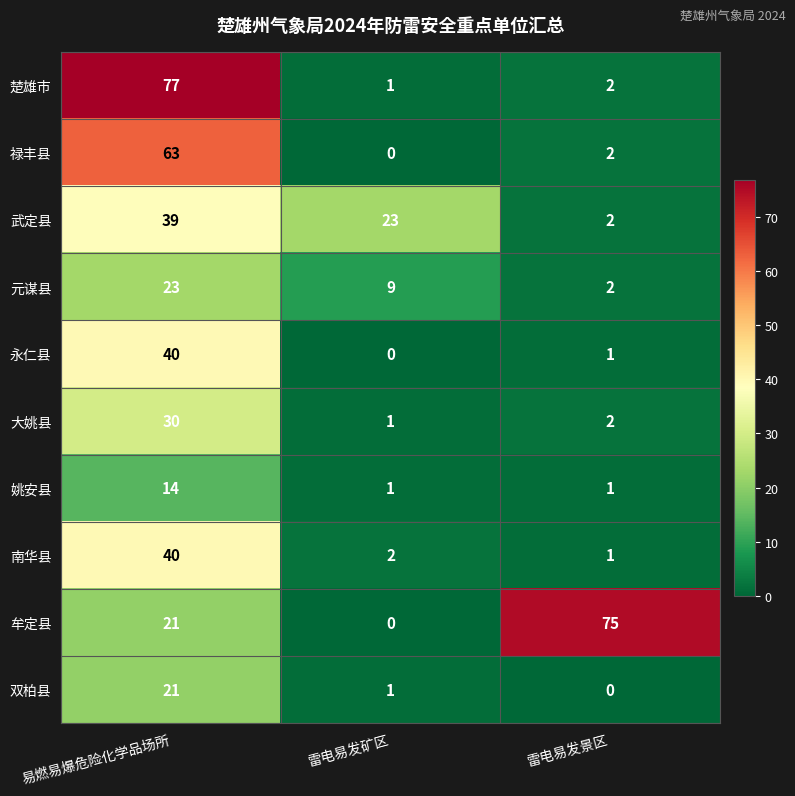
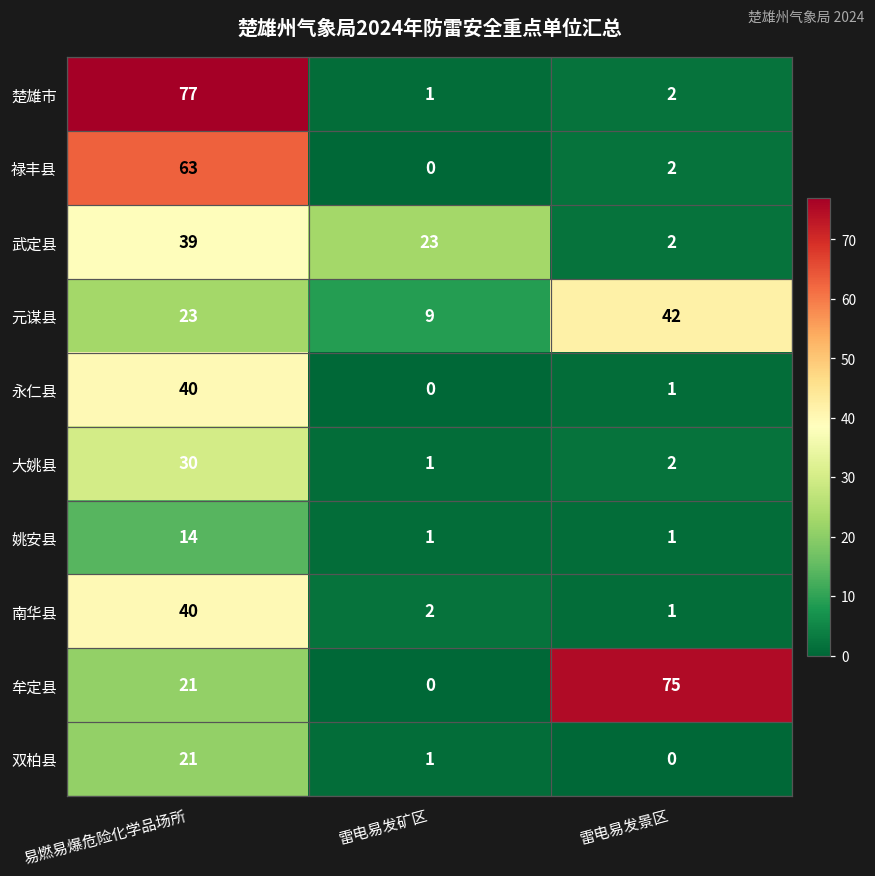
  {
    "楚雄市": {
      "易燃易爆危险化学品场所": 77,
      "雷电易发矿区": 1,
      "雷电易发景区": 2
    },
    "禄丰县": {
      "易燃易爆危险化学品场所": 63,
      "雷电易发矿区": 0,
      "雷电易发景区": 2
    },
    "武定县": {
      "易燃易爆危险化学品场所": 39,
      "雷电易发矿区": 23,
      "雷电易发景区": 2
    },
    "元谋县": {
      "易燃易爆危险化学品场所": 23,
      "雷电易发矿区": 9,
-     "雷电易发景区": 2
+     "雷电易发景区": 42
    },
    "永仁县": {
      "易燃易爆危险化学品场所": 40,
      "雷电易发矿区": 0,
      "雷电易发景区": 1
    },
    "大姚县": {
      "易燃易爆危险化学品场所": 30,
      "雷电易发矿区": 1,
      "雷电易发景区": 2
    },
    "姚安县": {
      "易燃易爆危险化学品场所": 14,
      "雷电易发矿区": 1,
      "雷电易发景区": 1
    },
    "南华县": {
      "易燃易爆危险化学品场所": 40,
      "雷电易发矿区": 2,
      "雷电易发景区": 1
    },
    "牟定县": {
      "易燃易爆危险化学品场所": 21,
      "雷电易发矿区": 0,
      "雷电易发景区": 75
    },
    "双柏县": {
      "易燃易爆危险化学品场所": 21,
      "雷电易发矿区": 1,
      "雷电易发景区": 0
    }
  }
